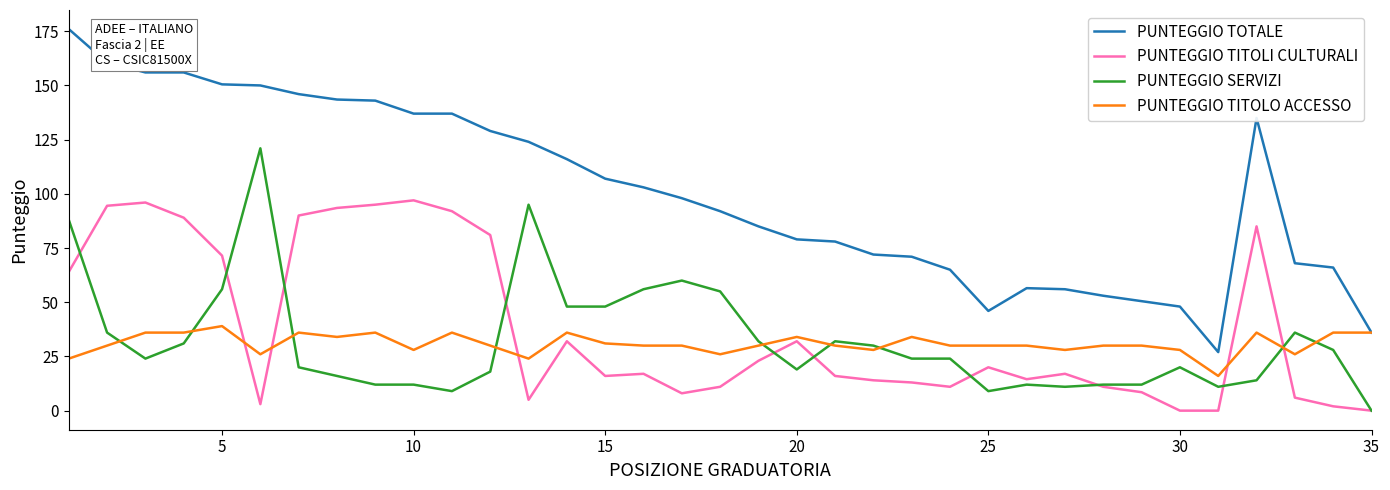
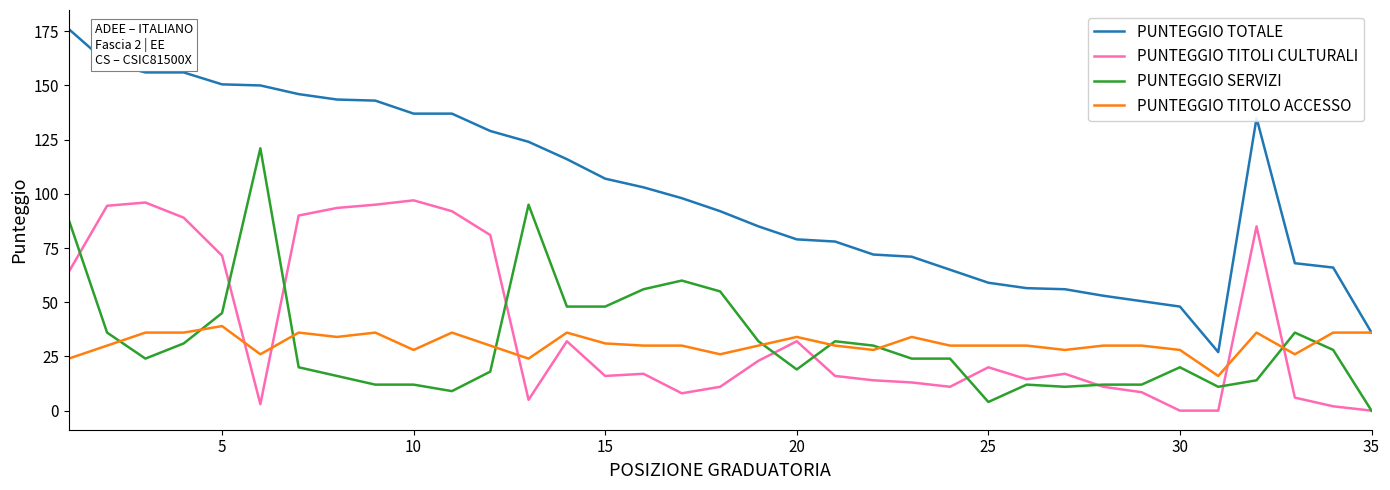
  {
    "PUNTEGGIO TOTALE": {
      "5": 151,
      "10": 137,
      "15": 107,
      "20": 79,
-     "25": 46,
+     "25": 59,
      "30": 48
    },
    "PUNTEGGIO TITOLI CULTURALI": {
      "5": 72,
      "10": 97,
      "15": 16,
      "20": 32,
      "25": 20,
      "30": 0
    },
    "PUNTEGGIO SERVIZI": {
-     "5": 56,
+     "5": 45,
      "10": 12,
      "15": 48,
      "20": 19,
-     "25": 9,
+     "25": 4,
      "30": 20
    },
    "PUNTEGGIO TITOLO ACCESSO": {
      "5": 39,
      "10": 28,
      "15": 31,
      "20": 34,
      "25": 30,
      "30": 28
    }
  }
